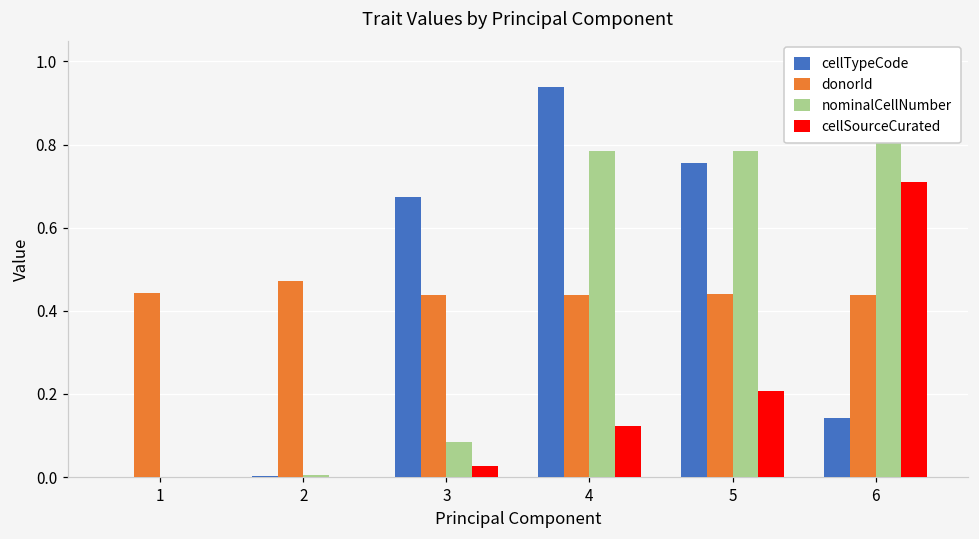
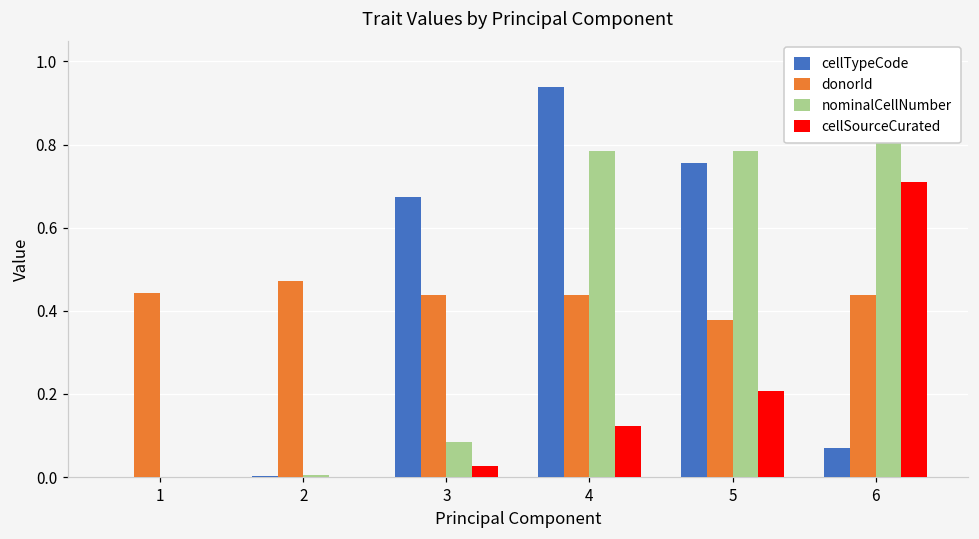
  {
    "cellTypeCode": {
      "3": 0.67,
      "4": 0.94,
      "5": 0.76,
-     "6": 0.14
+     "6": 0.07
    },
    "donorId": {
      "1": 0.44,
      "2": 0.47,
      "3": 0.44,
      "4": 0.44,
-     "5": 0.44,
+     "5": 0.38,
      "6": 0.44
    },
    "nominalCellNumber": {
      "3": 0.09,
      "4": 0.78,
      "5": 0.78
    },
    "cellSourceCurated": {
      "3": 0.03,
      "4": 0.12,
      "5": 0.21,
      "6": 0.71
    }
  }
